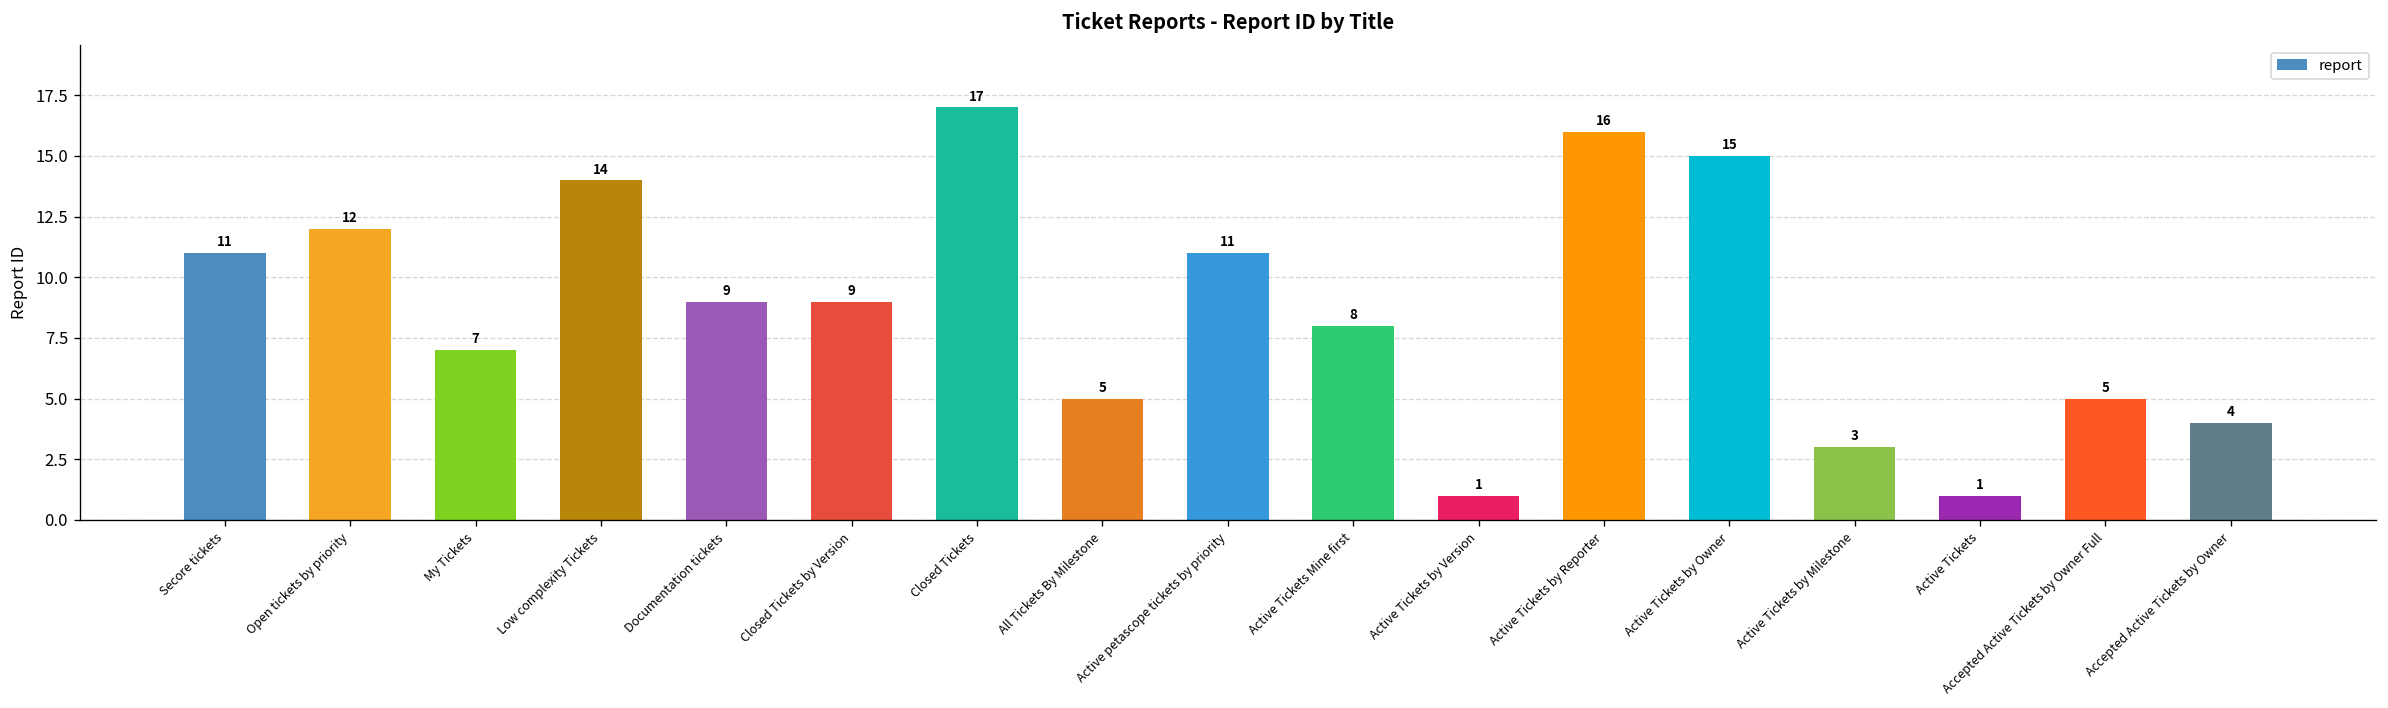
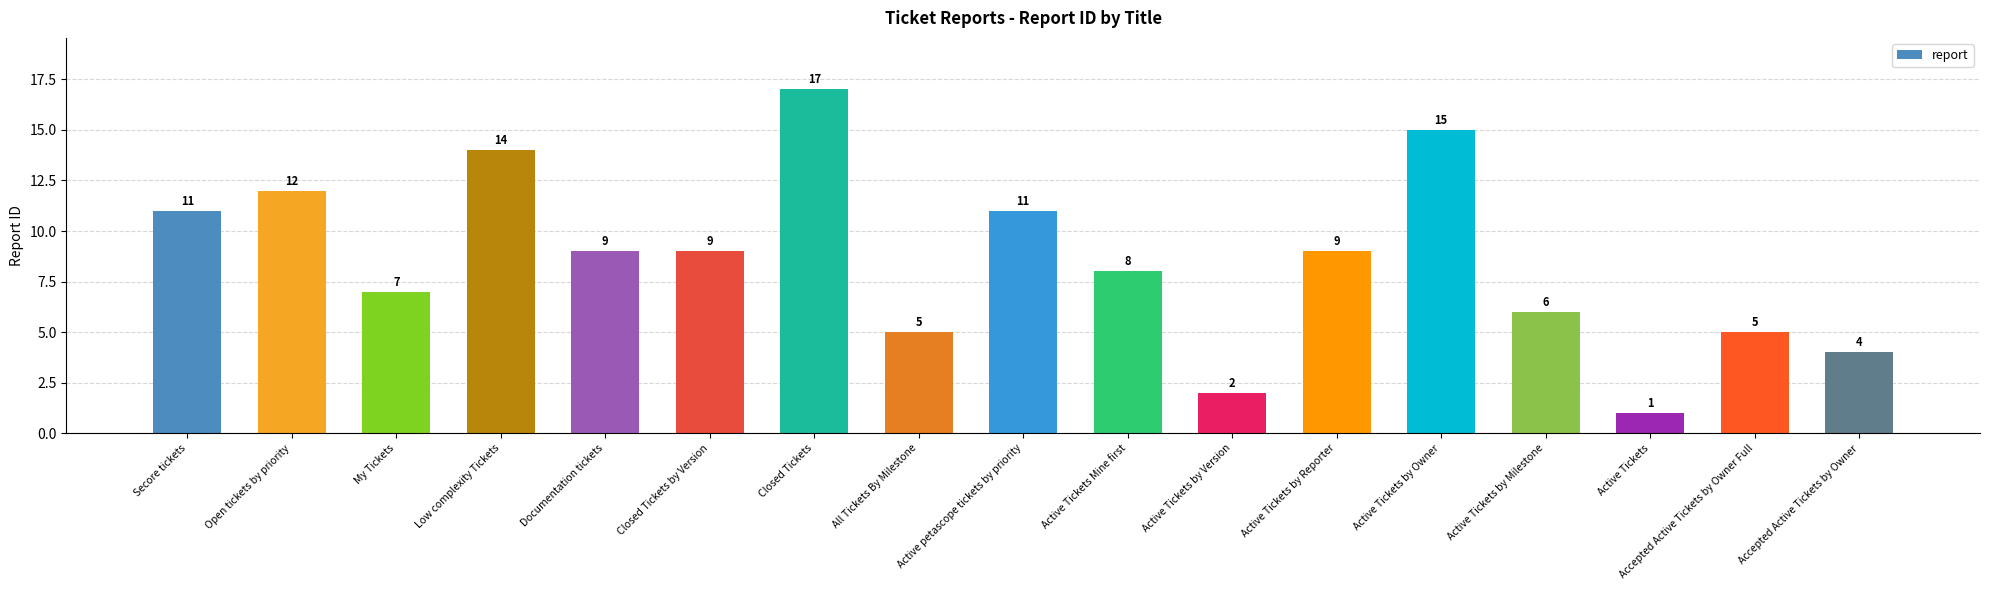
  {
    "Secore tickets": 11,
    "Open tickets by priority": 12,
    "My Tickets": 7,
    "Low complexity Tickets": 14,
    "Documentation tickets": 9,
    "Closed Tickets by Version": 9,
    "Closed Tickets": 17,
    "All Tickets By Milestone": 5,
    "Active petascope tickets by priority": 11,
    "Active Tickets Mine first": 8,
-   "Active Tickets by Version": 1,
-   "Active Tickets by Reporter": 16,
+   "Active Tickets by Version": 2,
+   "Active Tickets by Reporter": 9,
    "Active Tickets by Owner": 15,
-   "Active Tickets by Milestone": 3,
+   "Active Tickets by Milestone": 6,
    "Active Tickets": 1,
    "Accepted Active Tickets by Owner Full": 5,
    "Accepted Active Tickets by Owner": 4
  }
